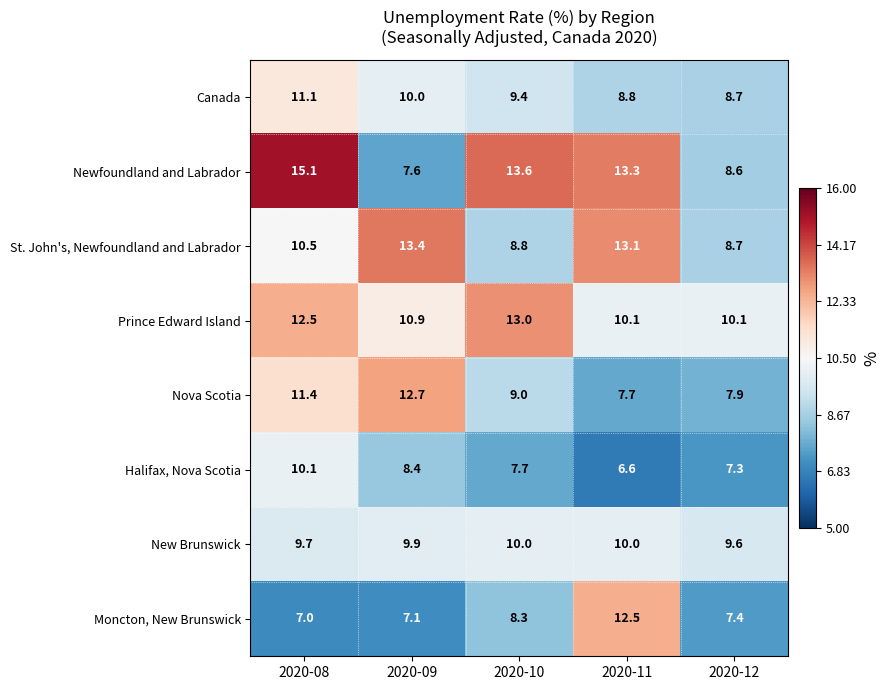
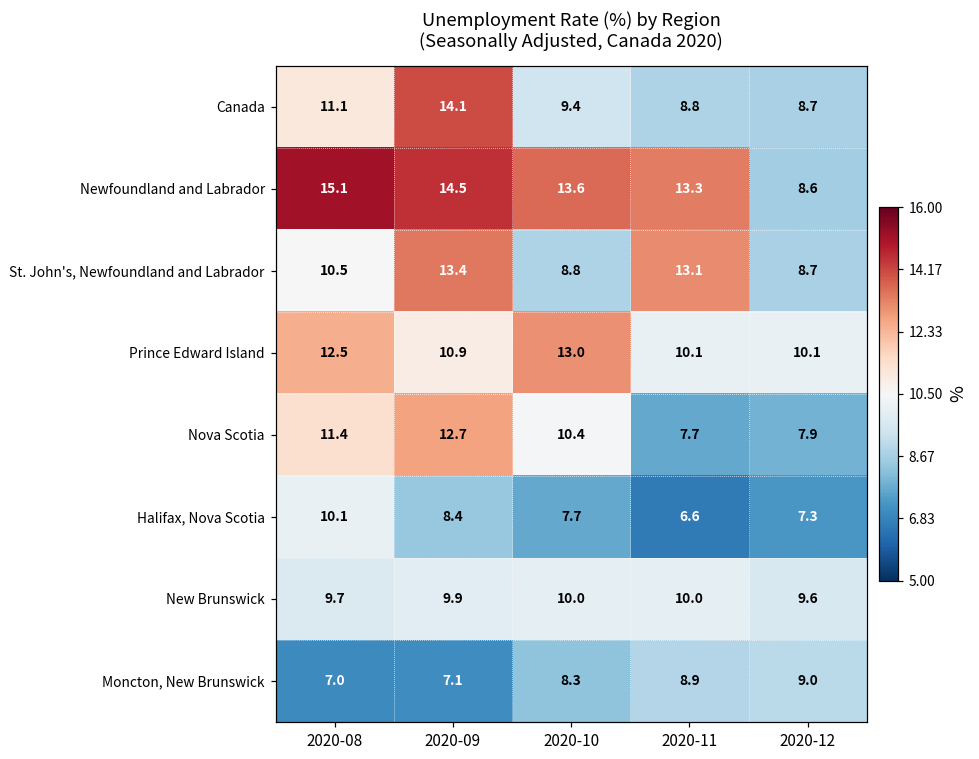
  {
    "Canada": {
      "2020-08": 11.1,
-     "2020-09": 10.0,
+     "2020-09": 14.1,
      "2020-10": 9.4,
      "2020-11": 8.8,
      "2020-12": 8.7
    },
    "Newfoundland and Labrador": {
      "2020-08": 15.1,
-     "2020-09": 7.6,
+     "2020-09": 14.5,
      "2020-10": 13.6,
      "2020-11": 13.3,
      "2020-12": 8.6
    },
    "St. John's, Newfoundland and Labrador": {
      "2020-08": 10.5,
      "2020-09": 13.4,
      "2020-10": 8.8,
      "2020-11": 13.1,
      "2020-12": 8.7
    },
    "Prince Edward Island": {
      "2020-08": 12.5,
      "2020-09": 10.9,
      "2020-10": 13.0,
      "2020-11": 10.1,
      "2020-12": 10.1
    },
    "Nova Scotia": {
      "2020-08": 11.4,
      "2020-09": 12.7,
-     "2020-10": 9.0,
+     "2020-10": 10.4,
      "2020-11": 7.7,
      "2020-12": 7.9
    },
    "Halifax, Nova Scotia": {
      "2020-08": 10.1,
      "2020-09": 8.4,
      "2020-10": 7.7,
      "2020-11": 6.6,
      "2020-12": 7.3
    },
    "New Brunswick": {
      "2020-08": 9.7,
      "2020-09": 9.9,
      "2020-10": 10.0,
      "2020-11": 10.0,
      "2020-12": 9.6
    },
    "Moncton, New Brunswick": {
      "2020-08": 7.0,
      "2020-09": 7.1,
      "2020-10": 8.3,
-     "2020-11": 12.5,
-     "2020-12": 7.4
+     "2020-11": 8.9,
+     "2020-12": 9.0
    }
  }
